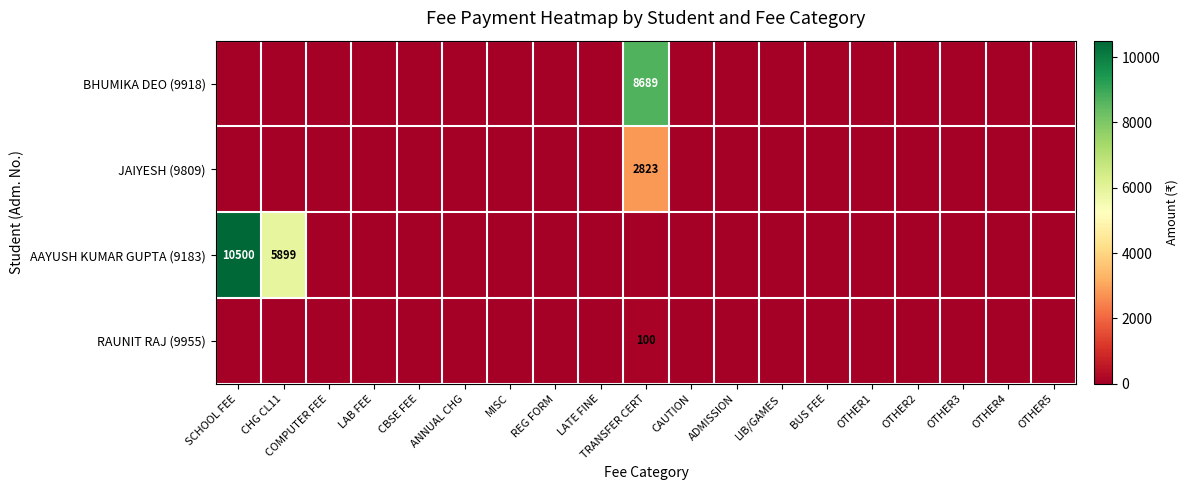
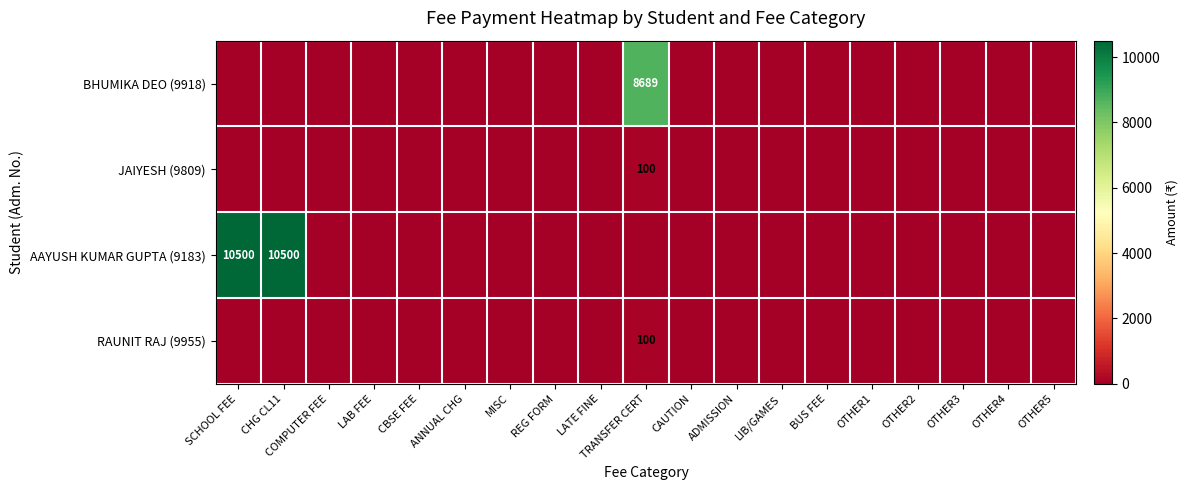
  {
    "BHUMIKA DEO (9918)": {
      "TRANSFER CERT": 8689
    },
    "JAIYESH (9809)": {
-     "TRANSFER CERT": 2823
+     "TRANSFER CERT": 100
    },
    "AAYUSH KUMAR GUPTA (9183)": {
      "SCHOOL FEE": 10500,
-     "CHG CL11": 5899
+     "CHG CL11": 10500
    },
    "RAUNIT RAJ (9955)": {
      "TRANSFER CERT": 100
    }
  }
